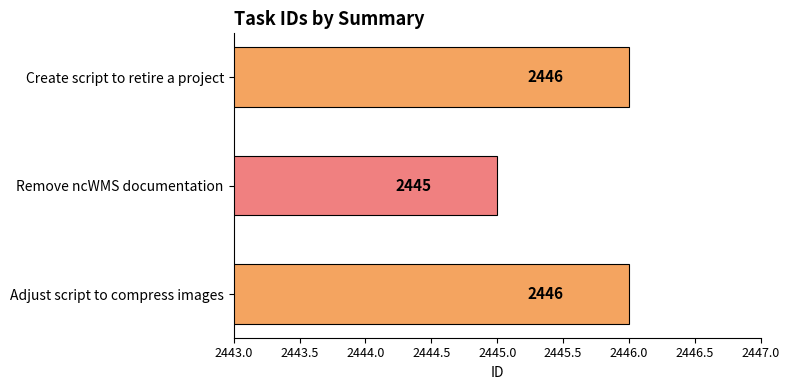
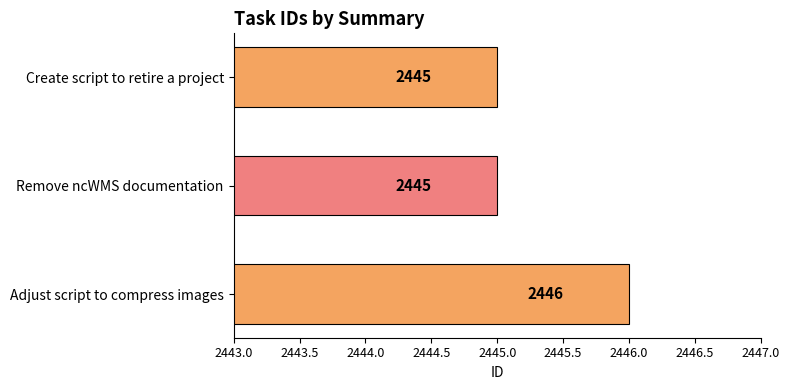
  {
-   "Create script to retire a project": 2446,
+   "Create script to retire a project": 2445,
    "Remove ncWMS documentation": 2445,
    "Adjust script to compress images": 2446
  }
